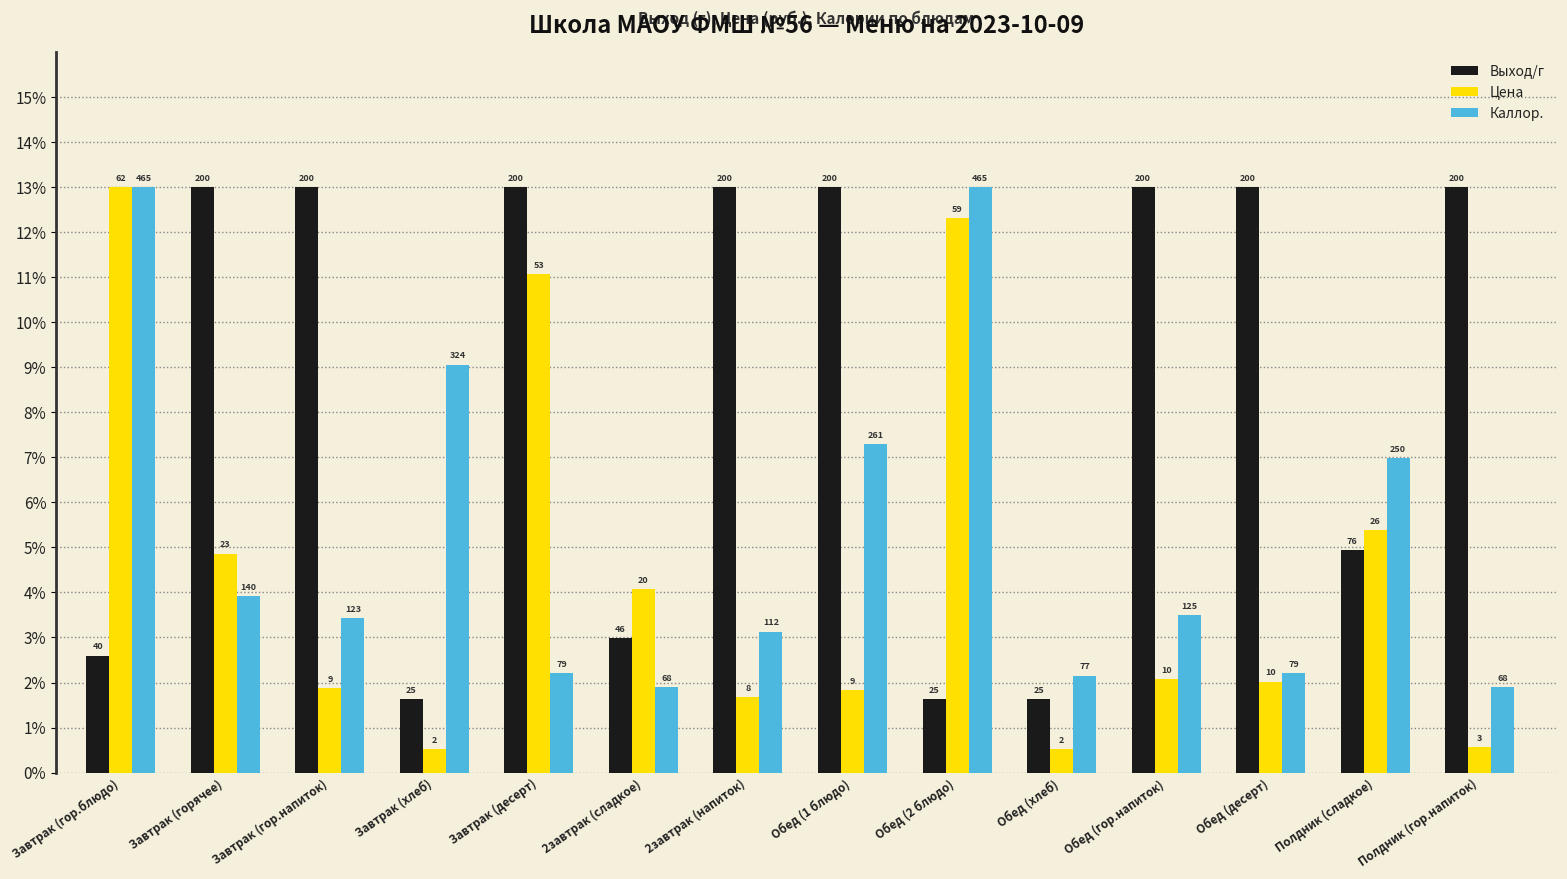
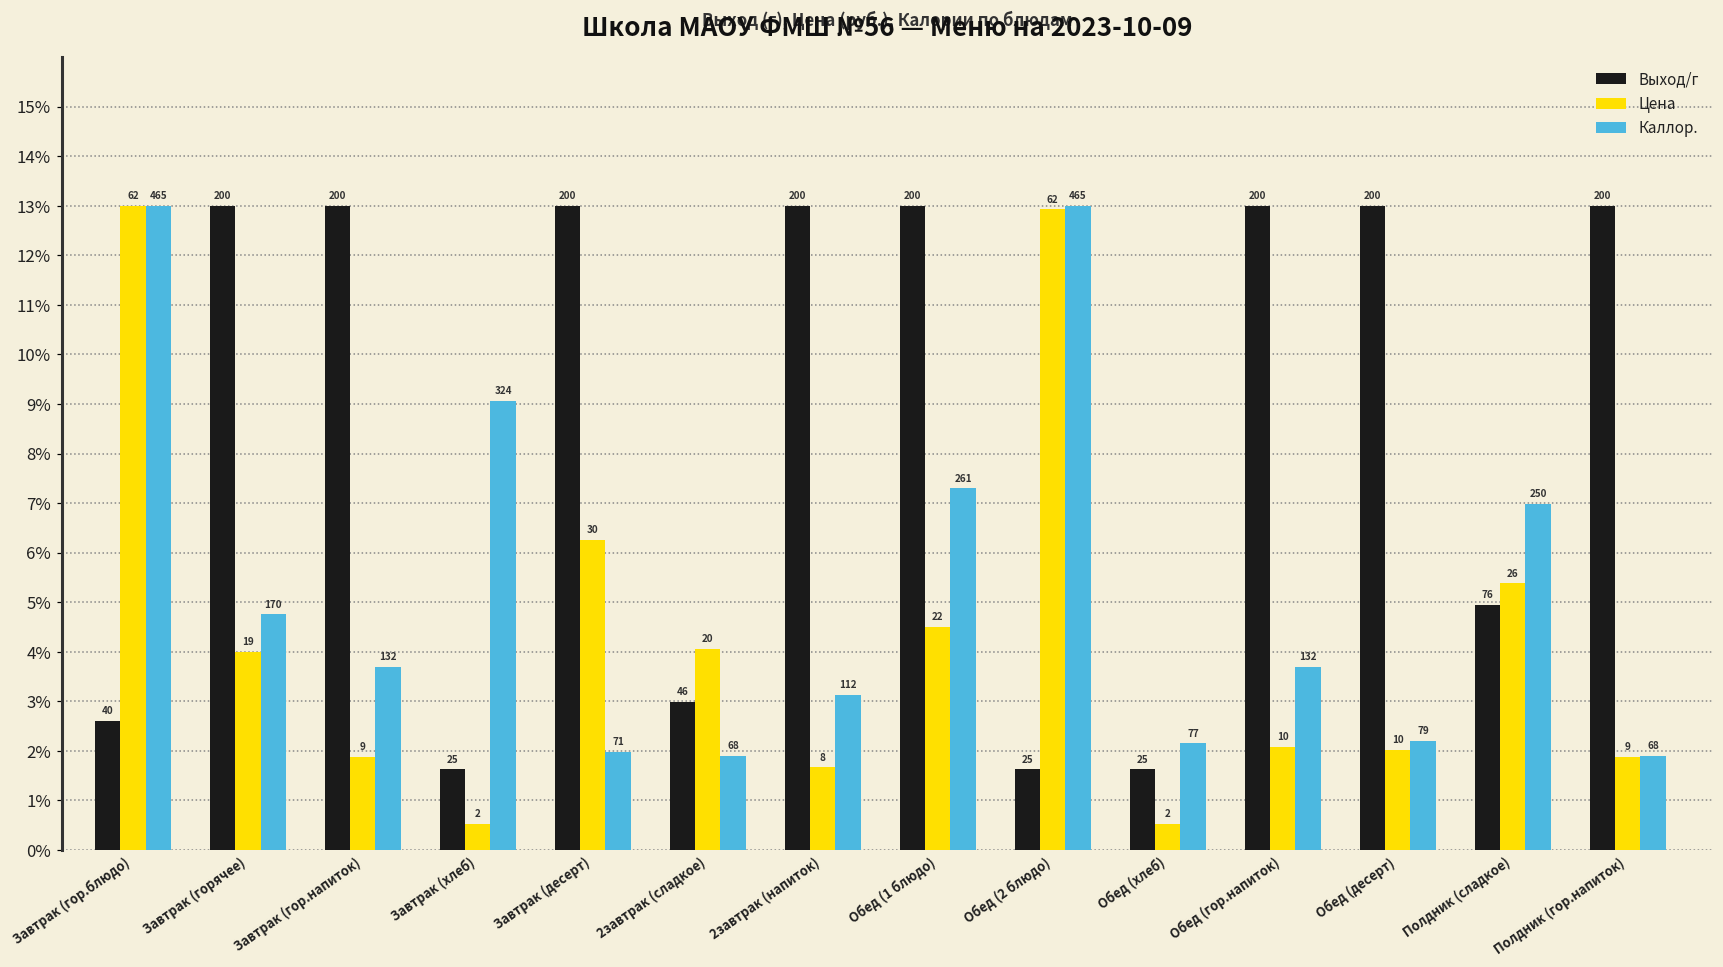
  {
    "Цена": {
-     "Завтрак (горячее)": 23,
-     "Завтрак (десерт)": 53,
-     "Обед (1 блюдо)": 9,
-     "Обед (2 блюдо)": 59,
-     "Полдник (гор.напиток)": 3
+     "Завтрак (горячее)": 19,
+     "Завтрак (десерт)": 30,
+     "Обед (1 блюдо)": 22,
+     "Обед (2 блюдо)": 62,
+     "Полдник (гор.напиток)": 9
    },
    "Каллор.": {
-     "Завтрак (горячее)": 140,
-     "Завтрак (гор.напиток)": 123,
-     "Завтрак (десерт)": 79,
-     "Обед (гор.напиток)": 125
+     "Завтрак (горячее)": 170,
+     "Завтрак (гор.напиток)": 132,
+     "Завтрак (десерт)": 71,
+     "Обед (гор.напиток)": 132
    }
  }
